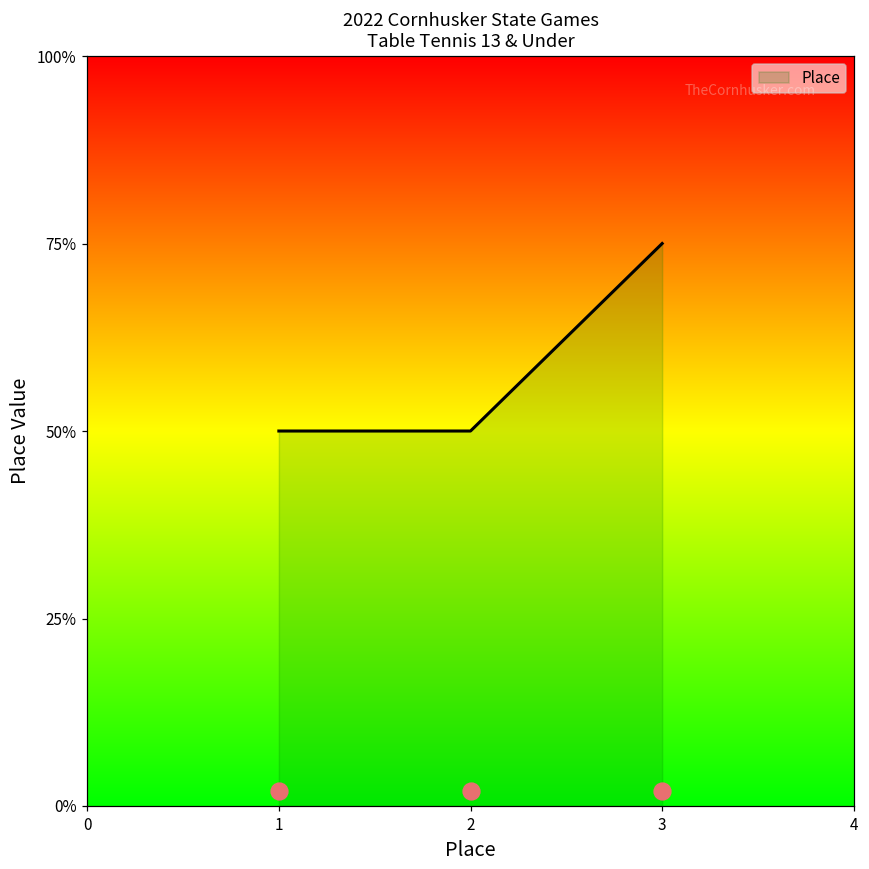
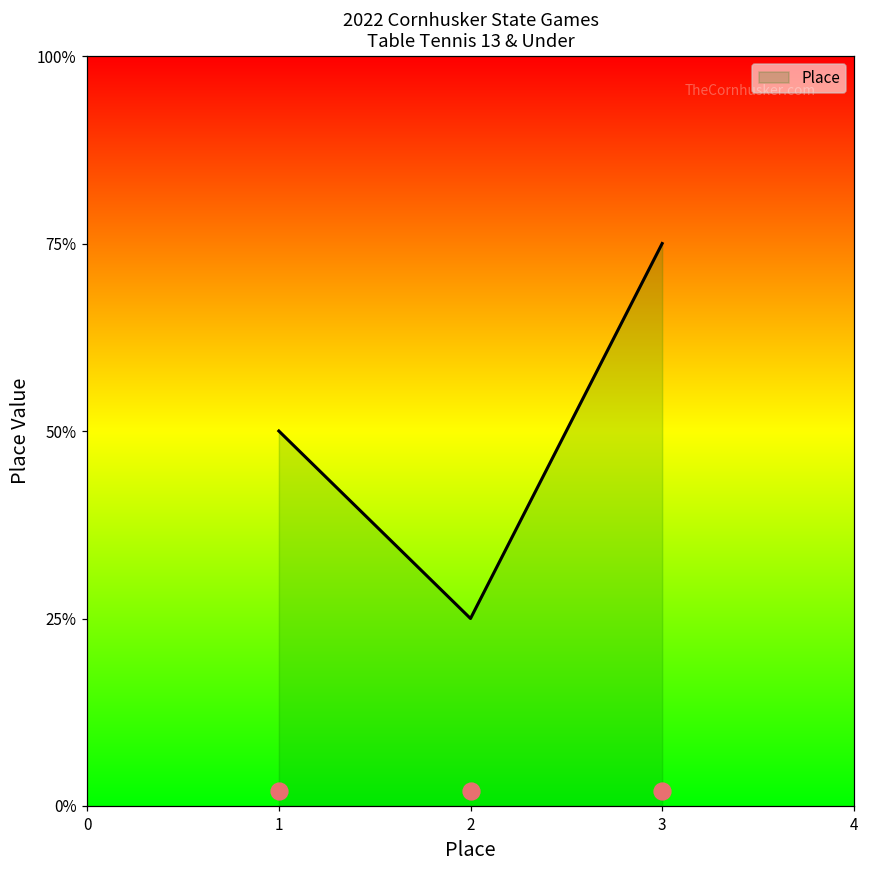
  {
    "Place": {
      "1": "50%",
-     "2": "50%",
+     "2": "25%",
      "3": "75%"
    }
  }
